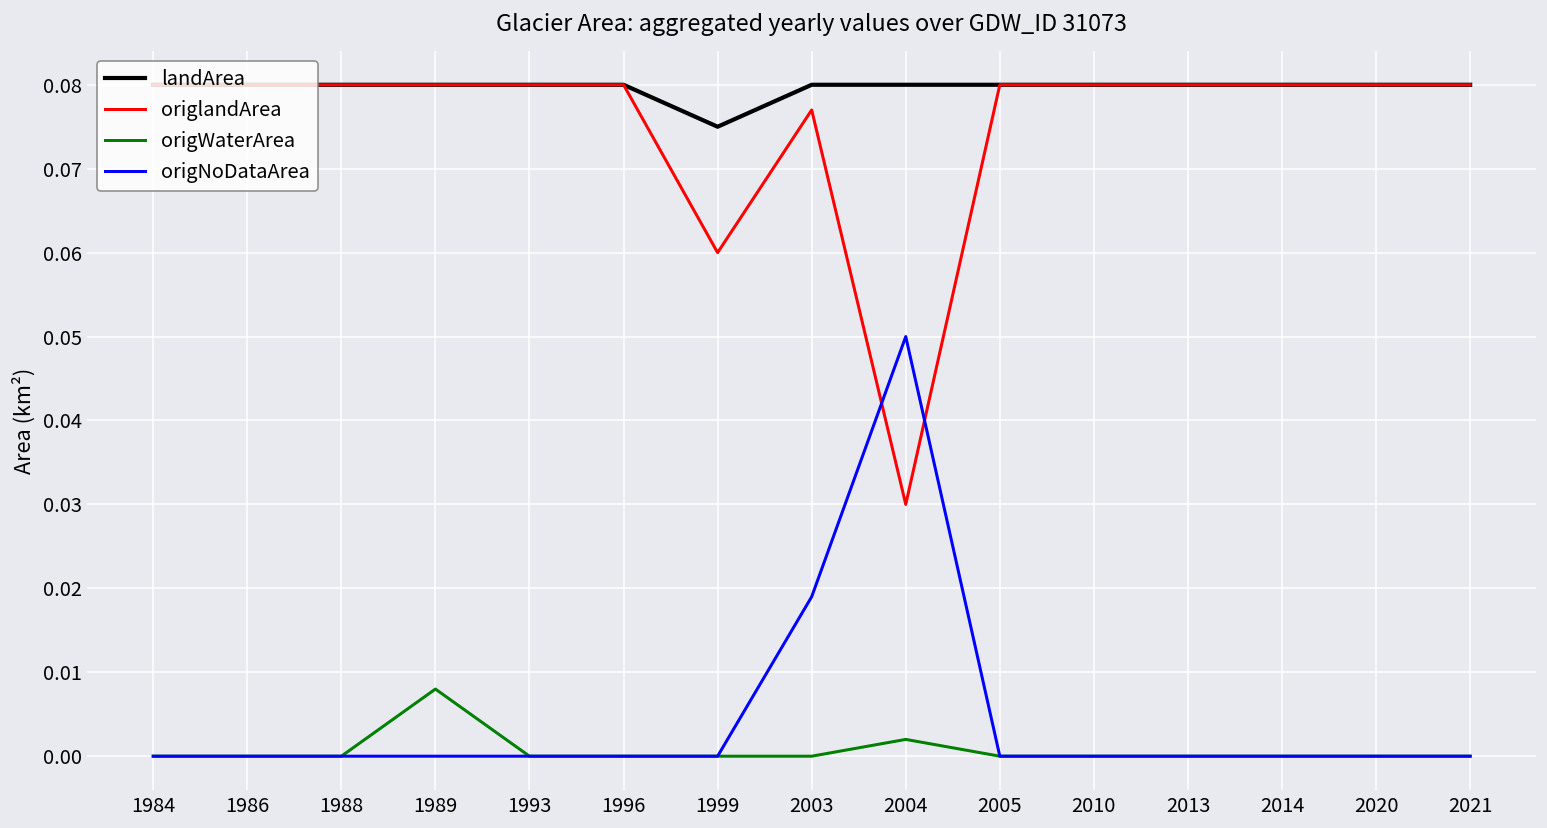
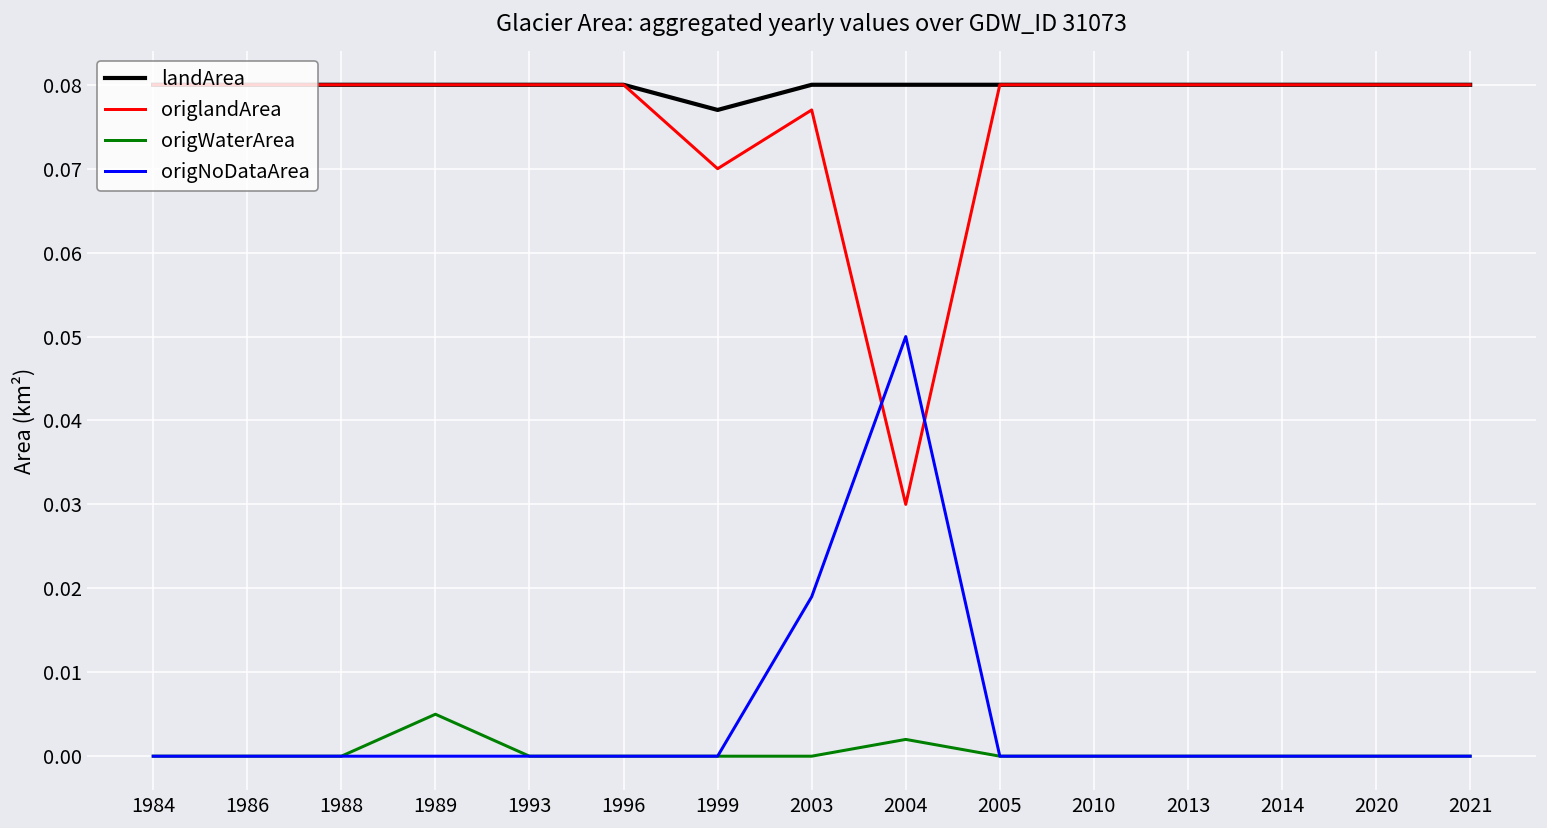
  {
    "landArea": {
-     "1999": 0.075,
+     "1999": 0.077,
      "2003": 0.080,
      "2004": 0.080
    },
    "origlandArea": {
-     "1999": 0.06,
+     "1999": 0.07,
      "2003": 0.077,
      "2004": 0.03
    },
    "origWaterArea": {
-     "1989": 0.008,
+     "1989": 0.005,
      "2003": 0.000,
      "2004": 0.002
    },
    "origNoDataArea": {
      "1989": 0.000,
      "2003": 0.019,
      "2004": 0.050
    }
  }
